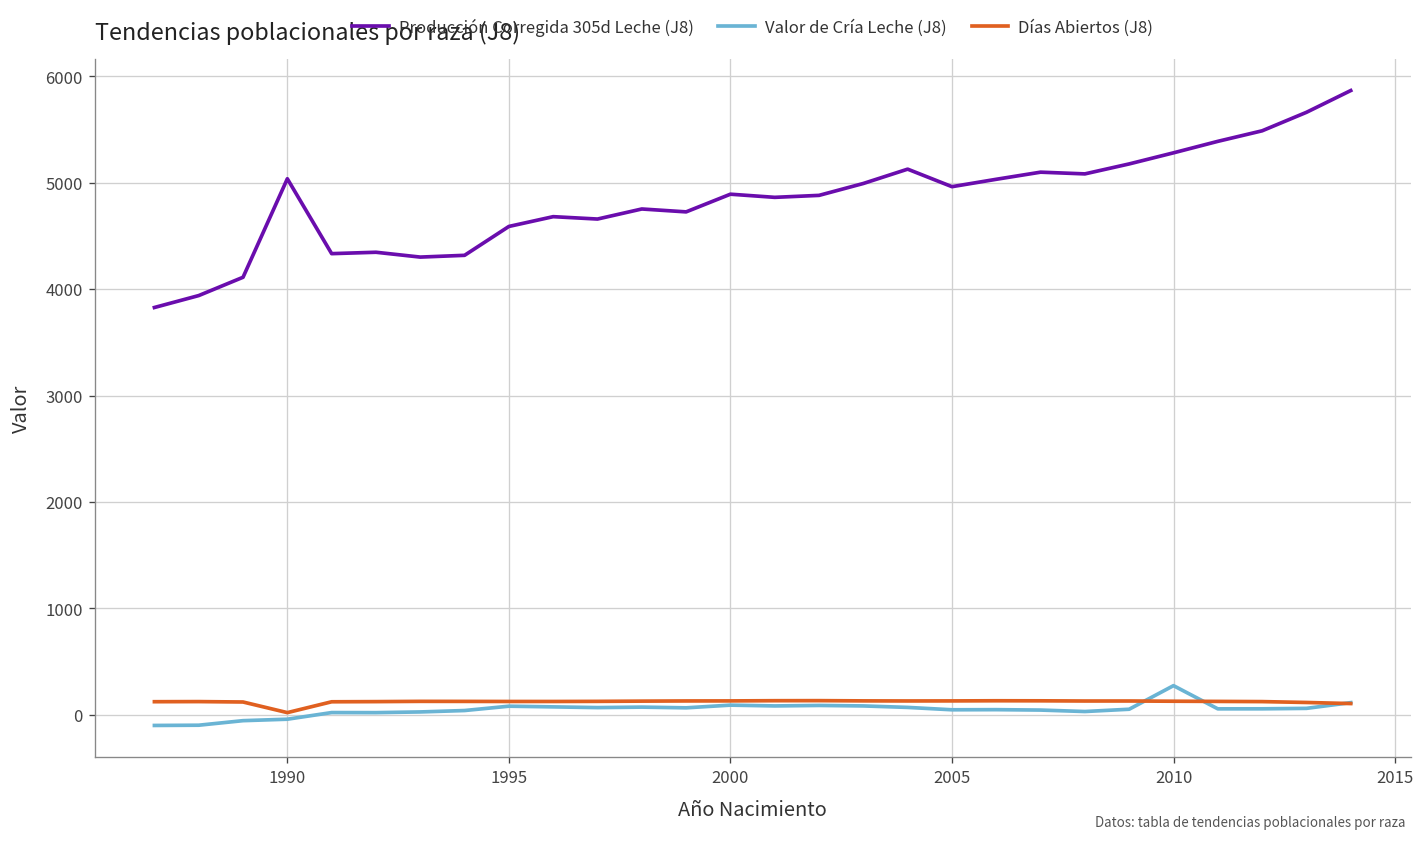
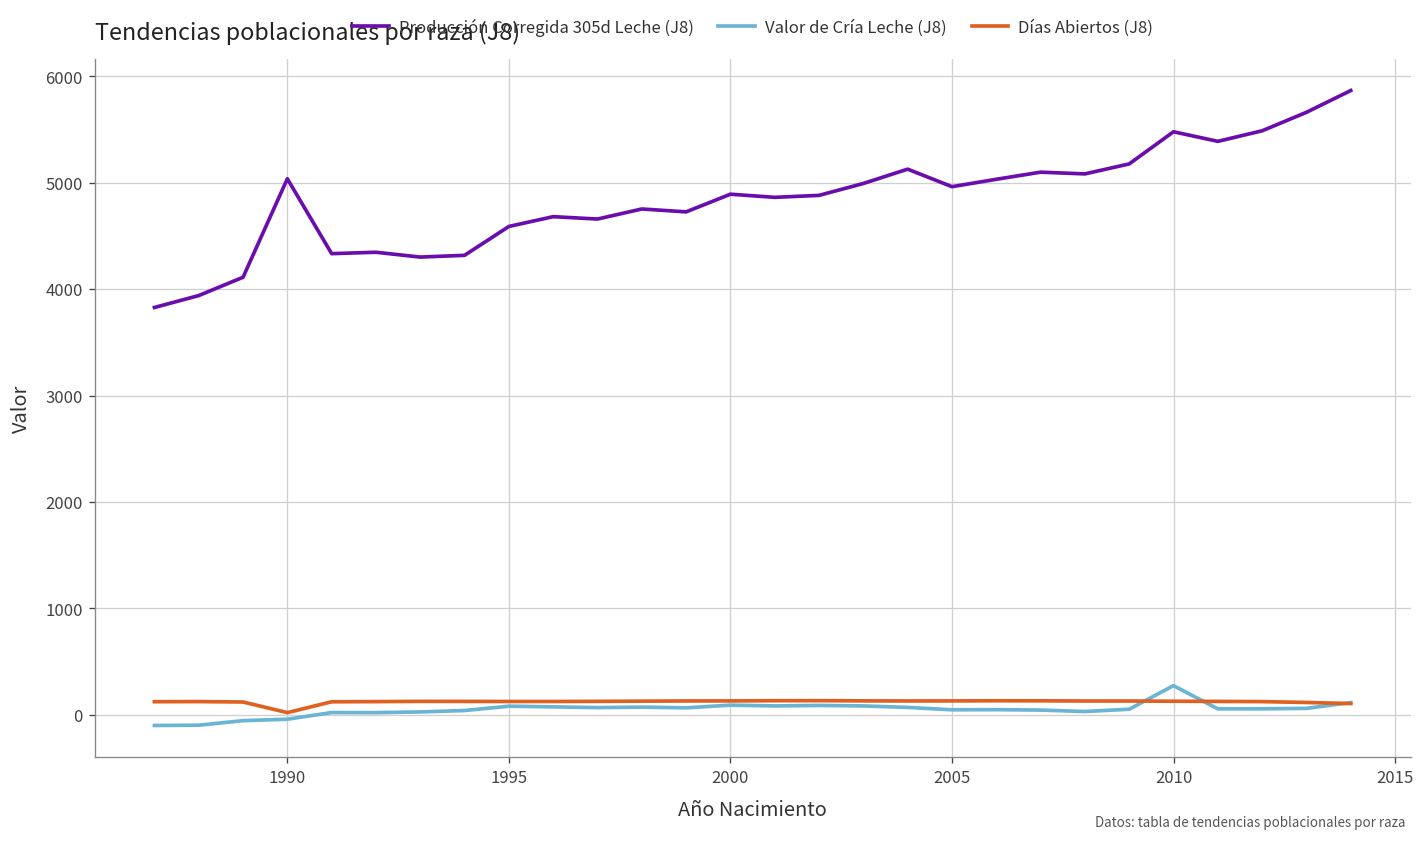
  {
    "Producción Corregida 305d Leche (J8)": {
      "1990": 5000,
      "1995": 4600,
      "2000": 4900,
      "2005": 5000,
-     "2010": 5300
+     "2010": 5500
    },
    "Valor de Cría Leche (J8)": {
      "1990": 0,
      "1995": 100,
      "2000": 100,
      "2005": 0,
      "2010": 300
    },
    "Días Abiertos (J8)": {
      "1990": 0,
      "1995": 100,
      "2000": 100,
      "2005": 100,
      "2010": 100
    }
  }
